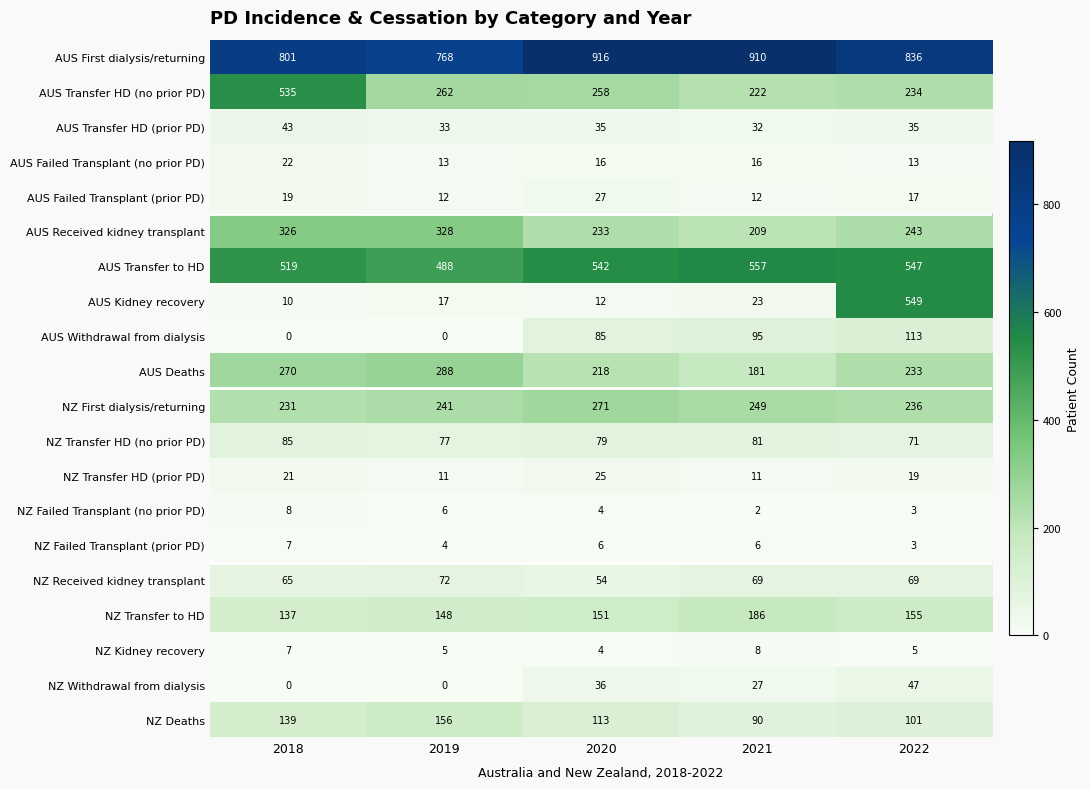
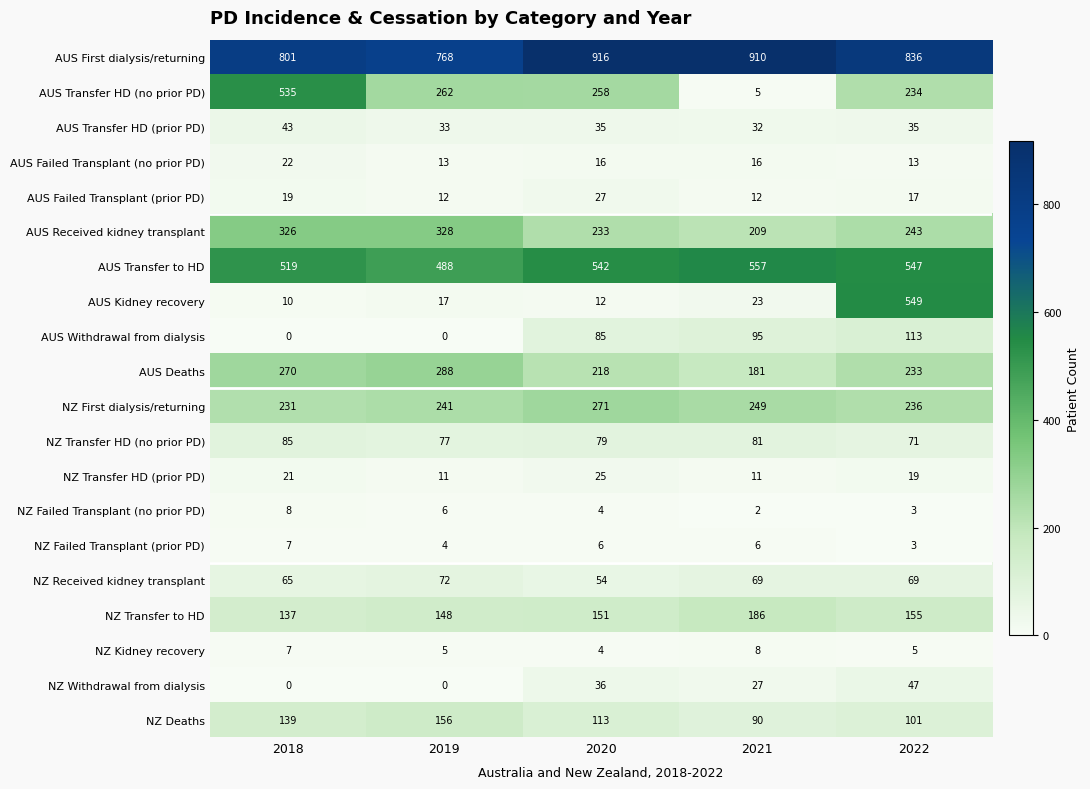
  {
    "AUS First dialysis/returning": {
      "2018": 801,
      "2019": 768,
      "2020": 916,
      "2021": 910,
      "2022": 836
    },
    "AUS Transfer HD (no prior PD)": {
      "2018": 535,
      "2019": 262,
      "2020": 258,
-     "2021": 222,
+     "2021": 5,
      "2022": 234
    },
    "AUS Transfer HD (prior PD)": {
      "2018": 43,
      "2019": 33,
      "2020": 35,
      "2021": 32,
      "2022": 35
    },
    "AUS Failed Transplant (no prior PD)": {
      "2018": 22,
      "2019": 13,
      "2020": 16,
      "2021": 16,
      "2022": 13
    },
    "AUS Failed Transplant (prior PD)": {
      "2018": 19,
      "2019": 12,
      "2020": 27,
      "2021": 12,
      "2022": 17
    },
    "AUS Received kidney transplant": {
      "2018": 326,
      "2019": 328,
      "2020": 233,
      "2021": 209,
      "2022": 243
    },
    "AUS Transfer to HD": {
      "2018": 519,
      "2019": 488,
      "2020": 542,
      "2021": 557,
      "2022": 547
    },
    "AUS Kidney recovery": {
      "2018": 10,
      "2019": 17,
      "2020": 12,
      "2021": 23,
      "2022": 549
    },
    "AUS Withdrawal from dialysis": {
      "2018": 0,
      "2019": 0,
      "2020": 85,
      "2021": 95,
      "2022": 113
    },
    "AUS Deaths": {
      "2018": 270,
      "2019": 288,
      "2020": 218,
      "2021": 181,
      "2022": 233
    },
    "NZ First dialysis/returning": {
      "2018": 231,
      "2019": 241,
      "2020": 271,
      "2021": 249,
      "2022": 236
    },
    "NZ Transfer HD (no prior PD)": {
      "2018": 85,
      "2019": 77,
      "2020": 79,
      "2021": 81,
      "2022": 71
    },
    "NZ Transfer HD (prior PD)": {
      "2018": 21,
      "2019": 11,
      "2020": 25,
      "2021": 11,
      "2022": 19
    },
    "NZ Failed Transplant (no prior PD)": {
      "2018": 8,
      "2019": 6,
      "2020": 4,
      "2021": 2,
      "2022": 3
    },
    "NZ Failed Transplant (prior PD)": {
      "2018": 7,
      "2019": 4,
      "2020": 6,
      "2021": 6,
      "2022": 3
    },
    "NZ Received kidney transplant": {
      "2018": 65,
      "2019": 72,
      "2020": 54,
      "2021": 69,
      "2022": 69
    },
    "NZ Transfer to HD": {
      "2018": 137,
      "2019": 148,
      "2020": 151,
      "2021": 186,
      "2022": 155
    },
    "NZ Kidney recovery": {
      "2018": 7,
      "2019": 5,
      "2020": 4,
      "2021": 8,
      "2022": 5
    },
    "NZ Withdrawal from dialysis": {
      "2018": 0,
      "2019": 0,
      "2020": 36,
      "2021": 27,
      "2022": 47
    },
    "NZ Deaths": {
      "2018": 139,
      "2019": 156,
      "2020": 113,
      "2021": 90,
      "2022": 101
    }
  }
